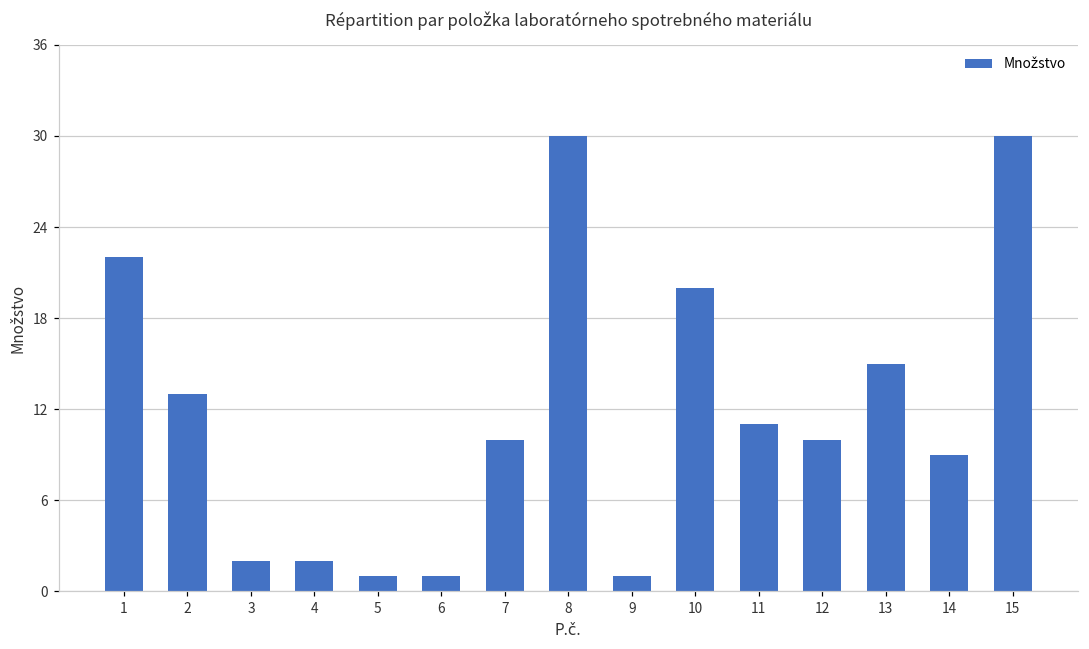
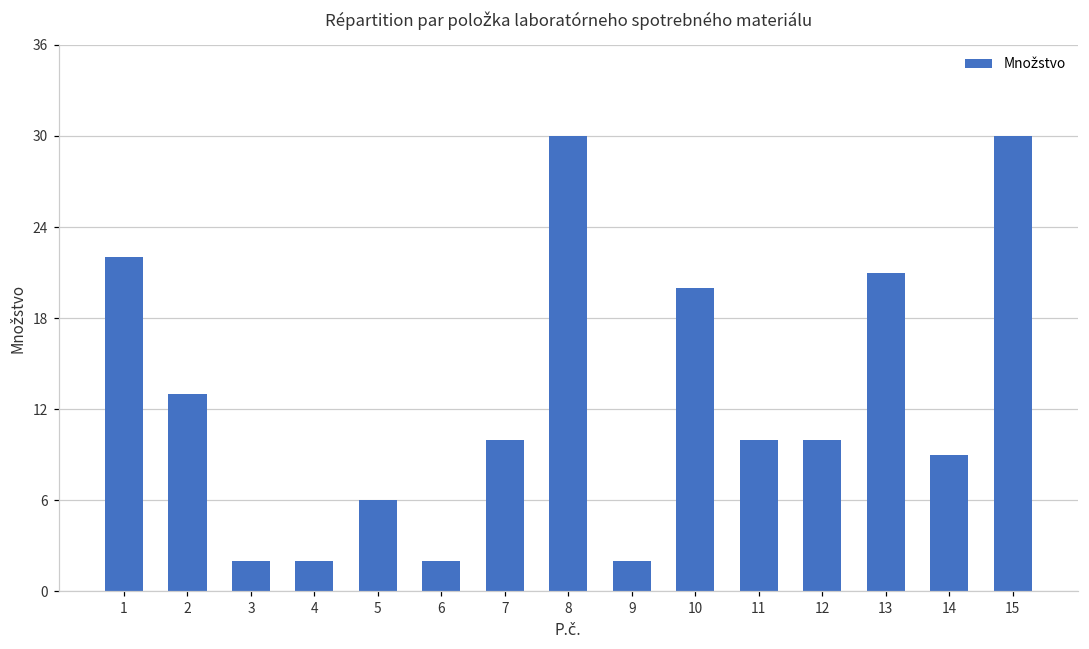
  {
    "1": 22,
    "2": 13,
    "3": 2,
    "4": 2,
-   "5": 1,
-   "6": 1,
+   "5": 6,
+   "6": 2,
    "7": 10,
    "8": 30,
-   "9": 1,
+   "9": 2,
    "10": 20,
-   "11": 11,
+   "11": 10,
    "12": 10,
-   "13": 15,
+   "13": 21,
    "14": 9,
    "15": 30
  }
